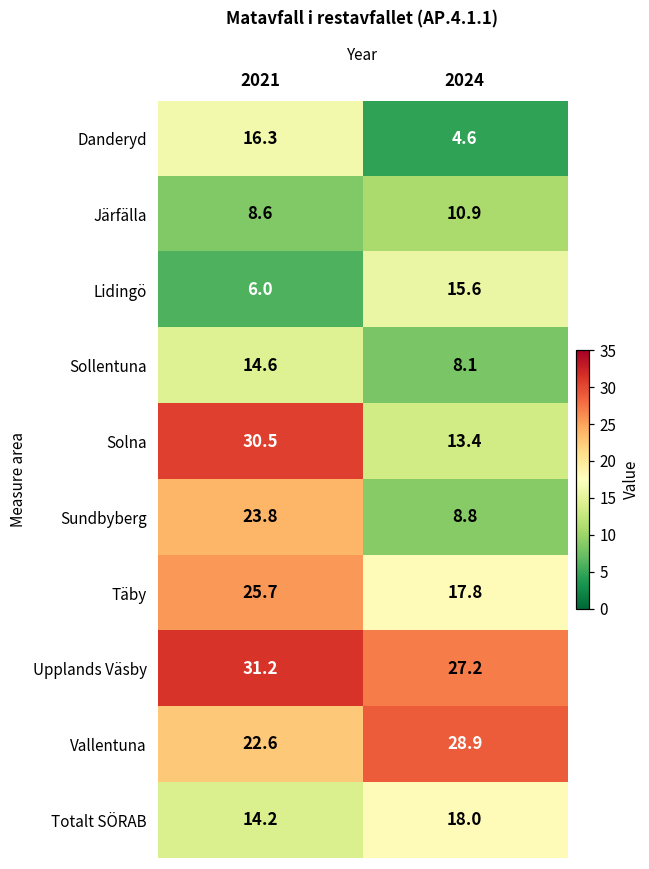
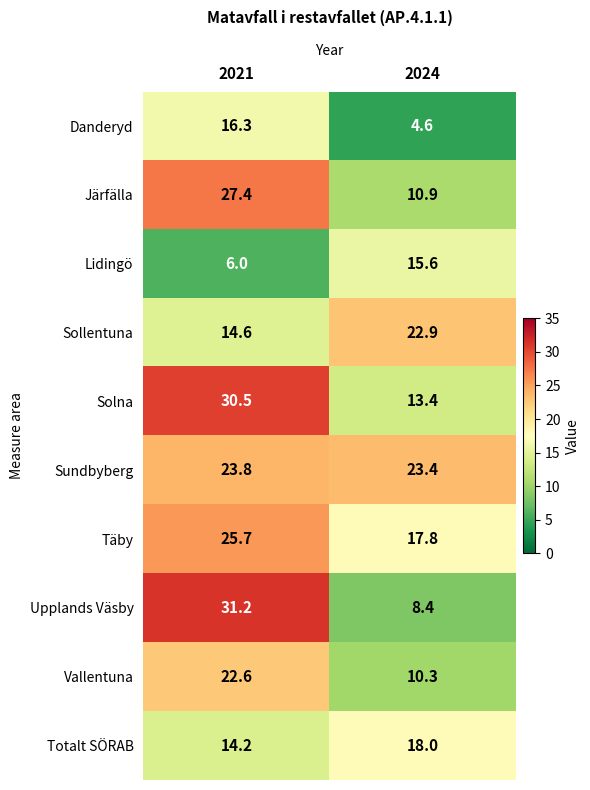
  {
    "Danderyd": {
      "2021": 16.3,
      "2024": 4.6
    },
    "Järfälla": {
-     "2021": 8.6,
+     "2021": 27.4,
      "2024": 10.9
    },
    "Lidingö": {
      "2021": 6.0,
      "2024": 15.6
    },
    "Sollentuna": {
      "2021": 14.6,
-     "2024": 8.1
+     "2024": 22.9
    },
    "Solna": {
      "2021": 30.5,
      "2024": 13.4
    },
    "Sundbyberg": {
      "2021": 23.8,
-     "2024": 8.8
+     "2024": 23.4
    },
    "Täby": {
      "2021": 25.7,
      "2024": 17.8
    },
    "Upplands Väsby": {
      "2021": 31.2,
-     "2024": 27.2
+     "2024": 8.4
    },
    "Vallentuna": {
      "2021": 22.6,
-     "2024": 28.9
+     "2024": 10.3
    },
    "Totalt SÖRAB": {
      "2021": 14.2,
      "2024": 18.0
    }
  }
